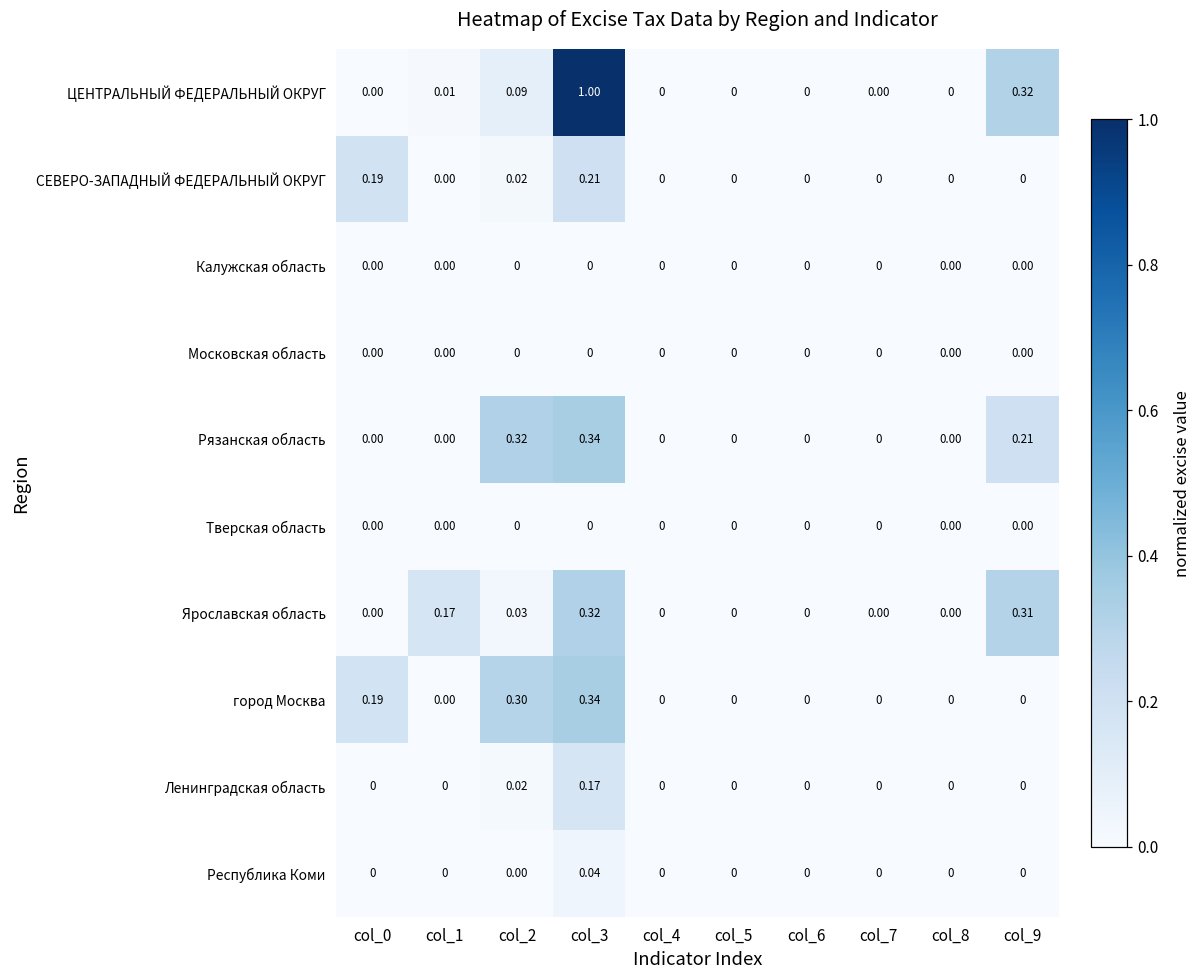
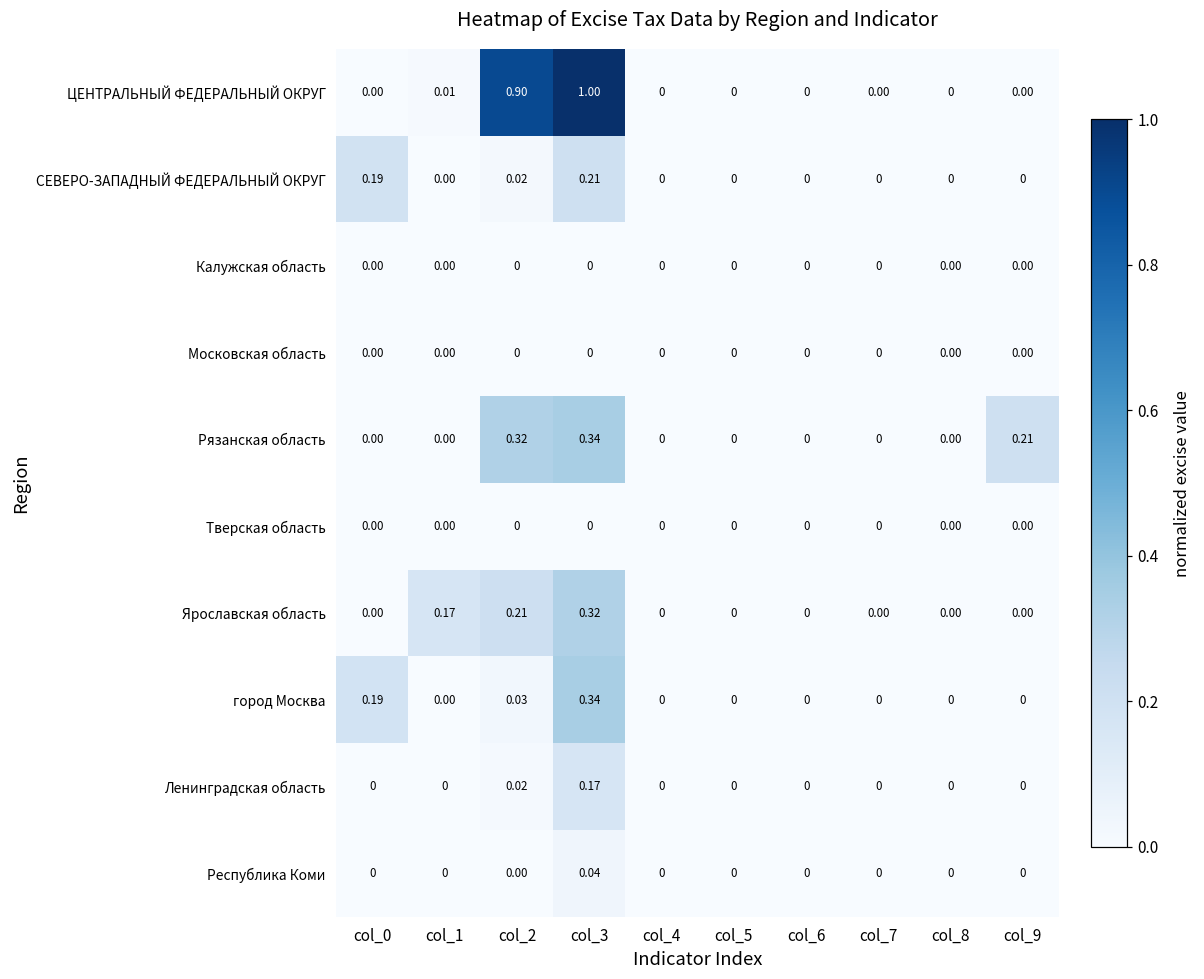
  {
    "ЦЕНТРАЛЬНЫЙ ФЕДЕРАЛЬНЫЙ ОКРУГ": {
      "col_0": 0.00,
      "col_1": 0.01,
-     "col_2": 0.09,
+     "col_2": 0.90,
      "col_3": 1.00,
      "col_4": 0,
      "col_5": 0,
      "col_6": 0,
      "col_7": 0.00,
      "col_8": 0,
-     "col_9": 0.32
+     "col_9": 0.00
    },
    "СЕВЕРО-ЗАПАДНЫЙ ФЕДЕРАЛЬНЫЙ ОКРУГ": {
      "col_0": 0.19,
      "col_1": 0.00,
      "col_2": 0.02,
      "col_3": 0.21,
      "col_4": 0,
      "col_5": 0,
      "col_6": 0,
      "col_7": 0,
      "col_8": 0,
      "col_9": 0
    },
    "Калужская область": {
      "col_0": 0.00,
      "col_1": 0.00,
      "col_2": 0,
      "col_3": 0,
      "col_4": 0,
      "col_5": 0,
      "col_6": 0,
      "col_7": 0,
      "col_8": 0.00,
      "col_9": 0.00
    },
    "Московская область": {
      "col_0": 0.00,
      "col_1": 0.00,
      "col_2": 0,
      "col_3": 0,
      "col_4": 0,
      "col_5": 0,
      "col_6": 0,
      "col_7": 0,
      "col_8": 0.00,
      "col_9": 0.00
    },
    "Рязанская область": {
      "col_0": 0.00,
      "col_1": 0.00,
      "col_2": 0.32,
      "col_3": 0.34,
      "col_4": 0,
      "col_5": 0,
      "col_6": 0,
      "col_7": 0,
      "col_8": 0.00,
      "col_9": 0.21
    },
    "Тверская область": {
      "col_0": 0.00,
      "col_1": 0.00,
      "col_2": 0,
      "col_3": 0,
      "col_4": 0,
      "col_5": 0,
      "col_6": 0,
      "col_7": 0,
      "col_8": 0.00,
      "col_9": 0.00
    },
    "Ярославская область": {
      "col_0": 0.00,
      "col_1": 0.17,
-     "col_2": 0.03,
+     "col_2": 0.21,
      "col_3": 0.32,
      "col_4": 0,
      "col_5": 0,
      "col_6": 0,
      "col_7": 0.00,
      "col_8": 0.00,
-     "col_9": 0.31
+     "col_9": 0.00
    },
    "город Москва": {
      "col_0": 0.19,
      "col_1": 0.00,
-     "col_2": 0.30,
+     "col_2": 0.03,
      "col_3": 0.34,
      "col_4": 0,
      "col_5": 0,
      "col_6": 0,
      "col_7": 0,
      "col_8": 0,
      "col_9": 0
    },
    "Ленинградская область": {
      "col_0": 0,
      "col_1": 0,
      "col_2": 0.02,
      "col_3": 0.17,
      "col_4": 0,
      "col_5": 0,
      "col_6": 0,
      "col_7": 0,
      "col_8": 0,
      "col_9": 0
    },
    "Республика Коми": {
      "col_0": 0,
      "col_1": 0,
      "col_2": 0.00,
      "col_3": 0.04,
      "col_4": 0,
      "col_5": 0,
      "col_6": 0,
      "col_7": 0,
      "col_8": 0,
      "col_9": 0
    }
  }
